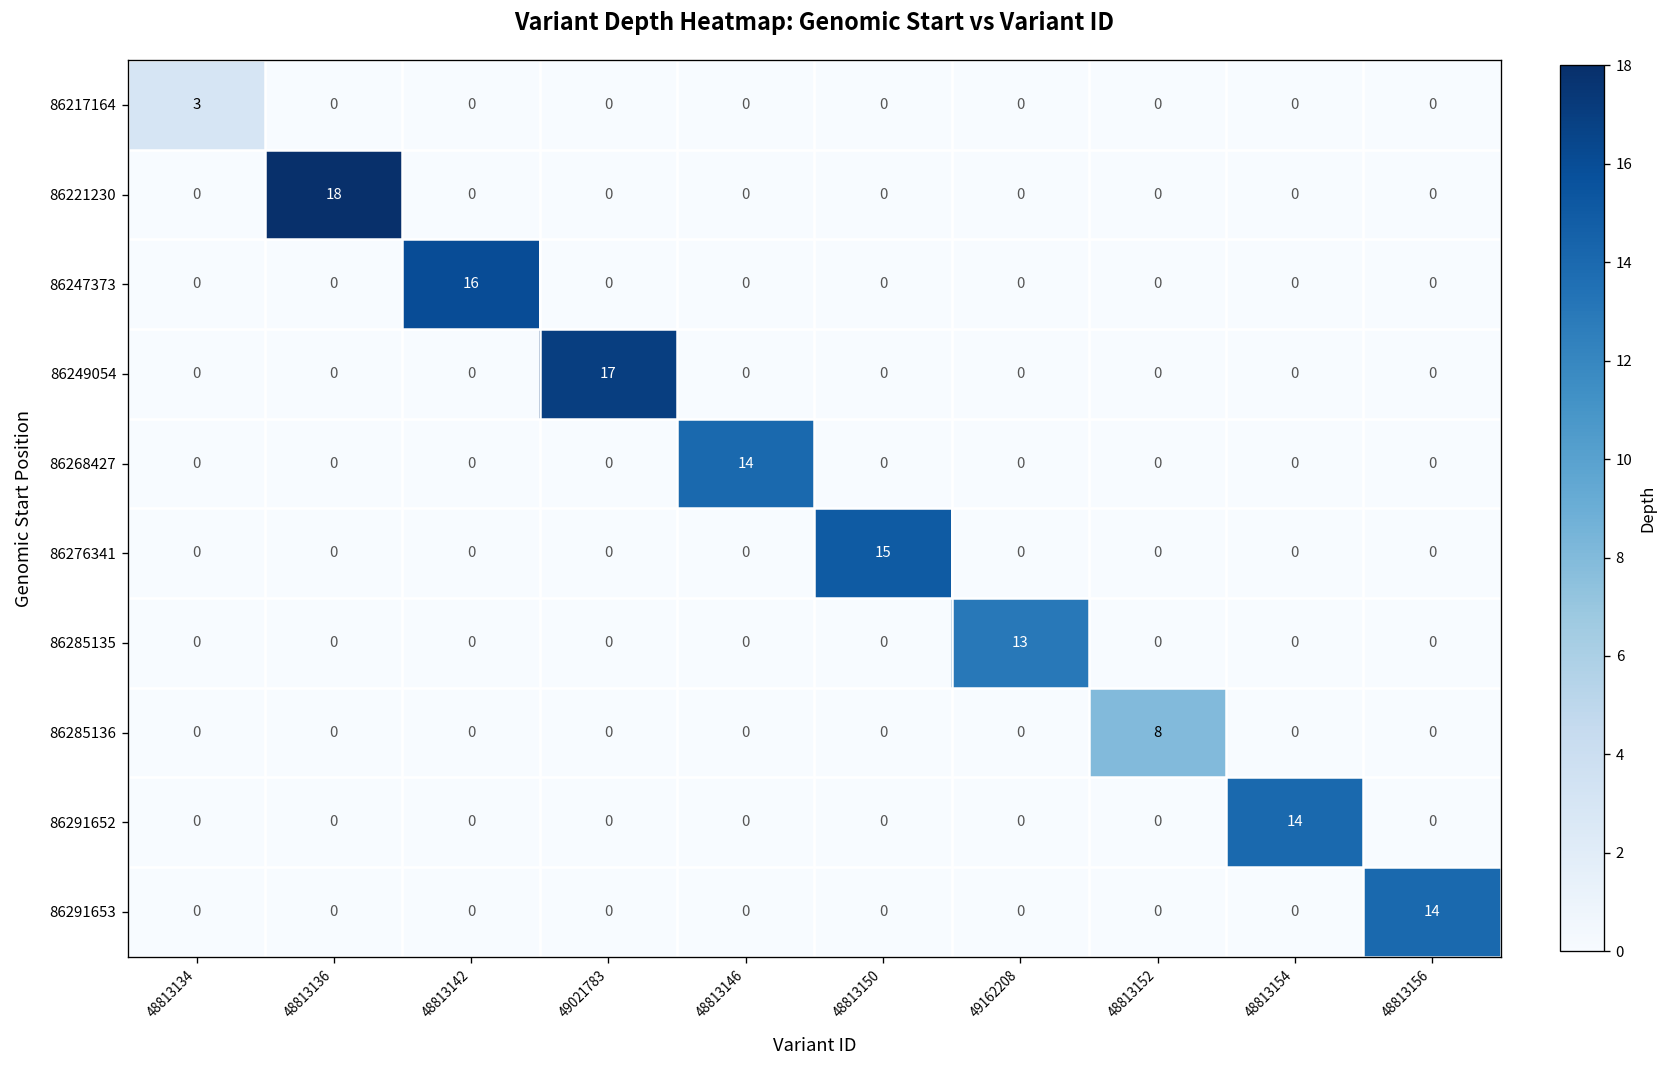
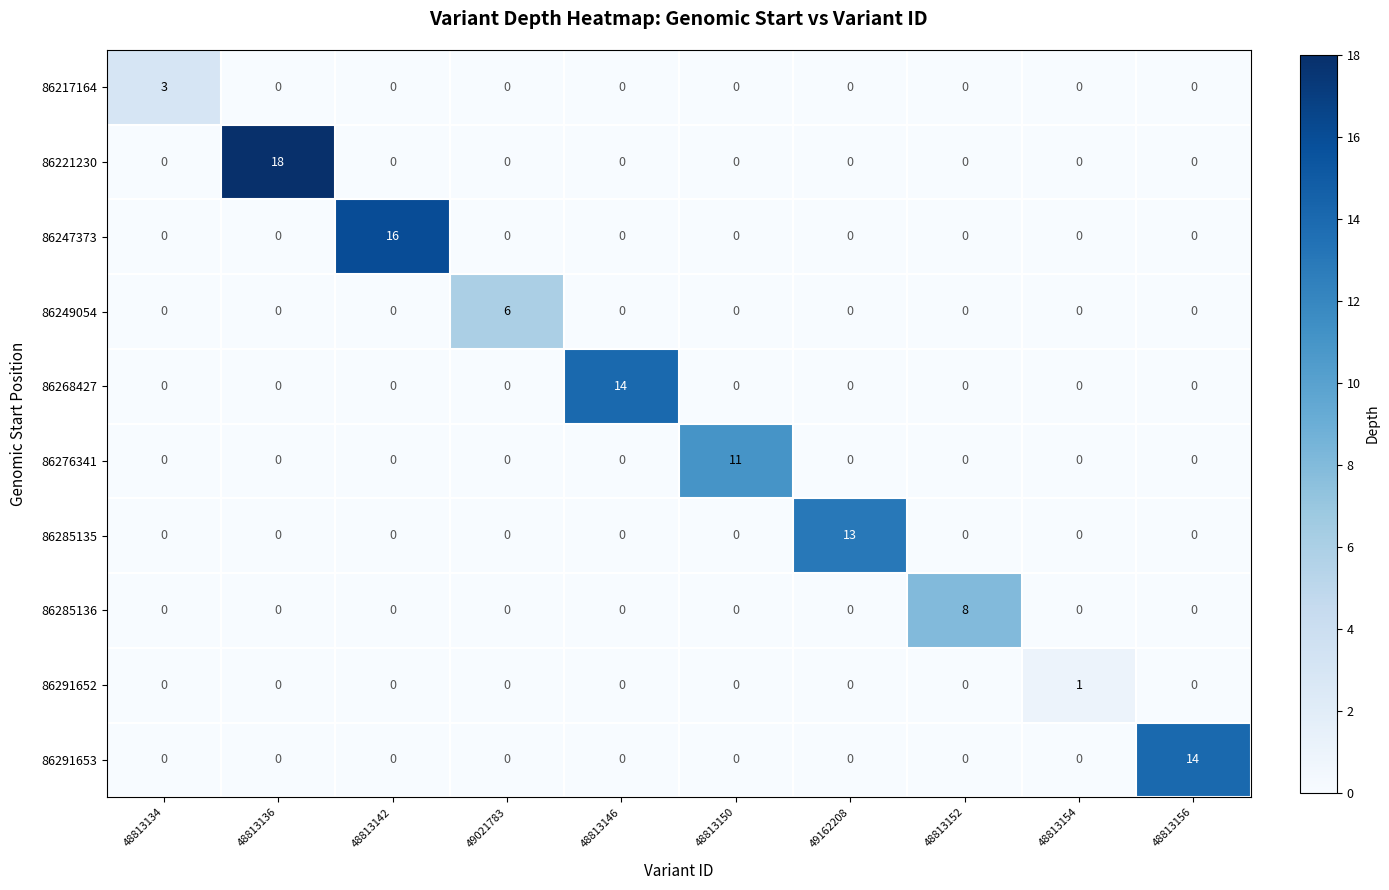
  {
    "86217164": {
      "48813134": 3,
      "48813136": 0,
      "48813142": 0,
      "49021783": 0,
      "48813146": 0,
      "48813150": 0,
      "49162208": 0,
      "48813152": 0,
      "48813154": 0,
      "48813156": 0
    },
    "86221230": {
      "48813134": 0,
      "48813136": 18,
      "48813142": 0,
      "49021783": 0,
      "48813146": 0,
      "48813150": 0,
      "49162208": 0,
      "48813152": 0,
      "48813154": 0,
      "48813156": 0
    },
    "86247373": {
      "48813134": 0,
      "48813136": 0,
      "48813142": 16,
      "49021783": 0,
      "48813146": 0,
      "48813150": 0,
      "49162208": 0,
      "48813152": 0,
      "48813154": 0,
      "48813156": 0
    },
    "86249054": {
      "48813134": 0,
      "48813136": 0,
      "48813142": 0,
-     "49021783": 17,
+     "49021783": 6,
      "48813146": 0,
      "48813150": 0,
      "49162208": 0,
      "48813152": 0,
      "48813154": 0,
      "48813156": 0
    },
    "86268427": {
      "48813134": 0,
      "48813136": 0,
      "48813142": 0,
      "49021783": 0,
      "48813146": 14,
      "48813150": 0,
      "49162208": 0,
      "48813152": 0,
      "48813154": 0,
      "48813156": 0
    },
    "86276341": {
      "48813134": 0,
      "48813136": 0,
      "48813142": 0,
      "49021783": 0,
      "48813146": 0,
-     "48813150": 15,
+     "48813150": 11,
      "49162208": 0,
      "48813152": 0,
      "48813154": 0,
      "48813156": 0
    },
    "86285135": {
      "48813134": 0,
      "48813136": 0,
      "48813142": 0,
      "49021783": 0,
      "48813146": 0,
      "48813150": 0,
      "49162208": 13,
      "48813152": 0,
      "48813154": 0,
      "48813156": 0
    },
    "86285136": {
      "48813134": 0,
      "48813136": 0,
      "48813142": 0,
      "49021783": 0,
      "48813146": 0,
      "48813150": 0,
      "49162208": 0,
      "48813152": 8,
      "48813154": 0,
      "48813156": 0
    },
    "86291652": {
      "48813134": 0,
      "48813136": 0,
      "48813142": 0,
      "49021783": 0,
      "48813146": 0,
      "48813150": 0,
      "49162208": 0,
      "48813152": 0,
-     "48813154": 14,
+     "48813154": 1,
      "48813156": 0
    },
    "86291653": {
      "48813134": 0,
      "48813136": 0,
      "48813142": 0,
      "49021783": 0,
      "48813146": 0,
      "48813150": 0,
      "49162208": 0,
      "48813152": 0,
      "48813154": 0,
      "48813156": 14
    }
  }
